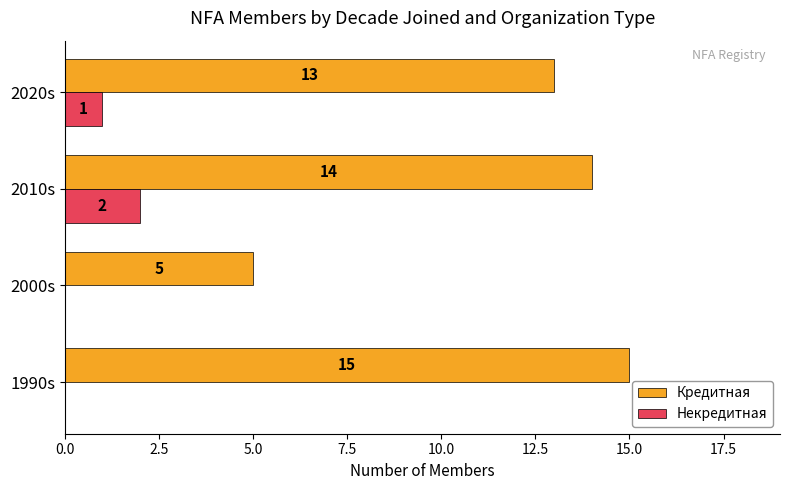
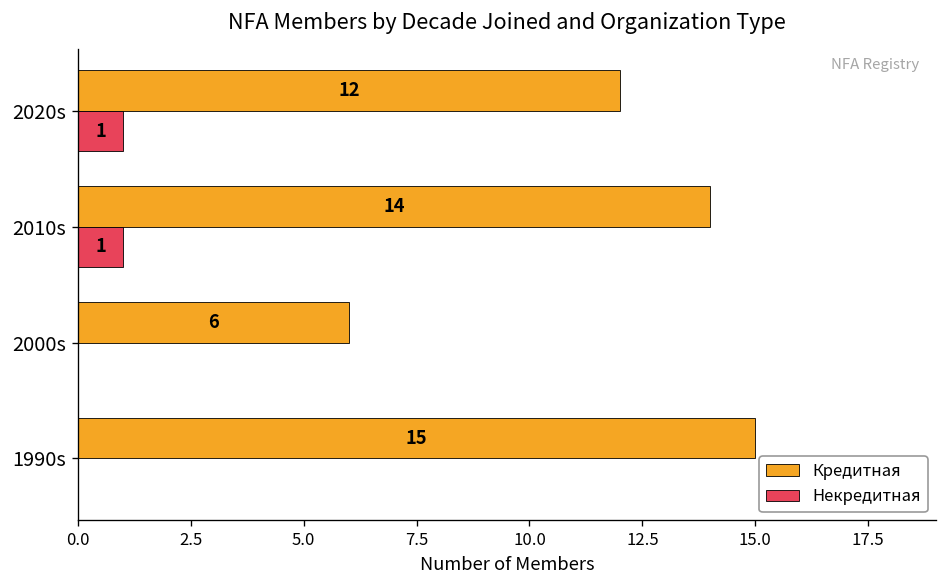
  {
    "Кредитная": {
-     "2020s": 13,
+     "2020s": 12,
      "2010s": 14,
-     "2000s": 5,
+     "2000s": 6,
      "1990s": 15
    },
    "Некредитная": {
      "2020s": 1,
-     "2010s": 2
+     "2010s": 1
    }
  }
